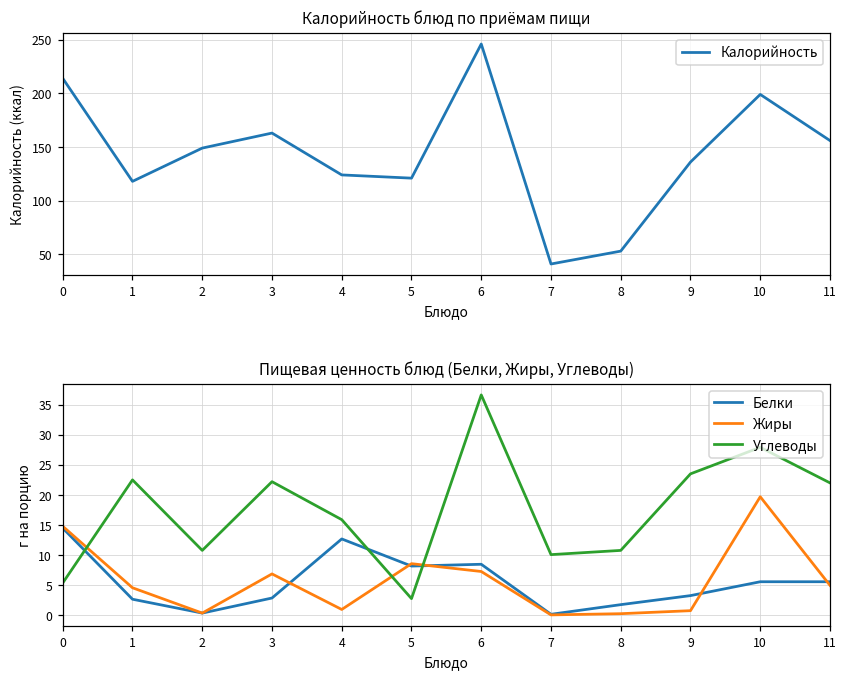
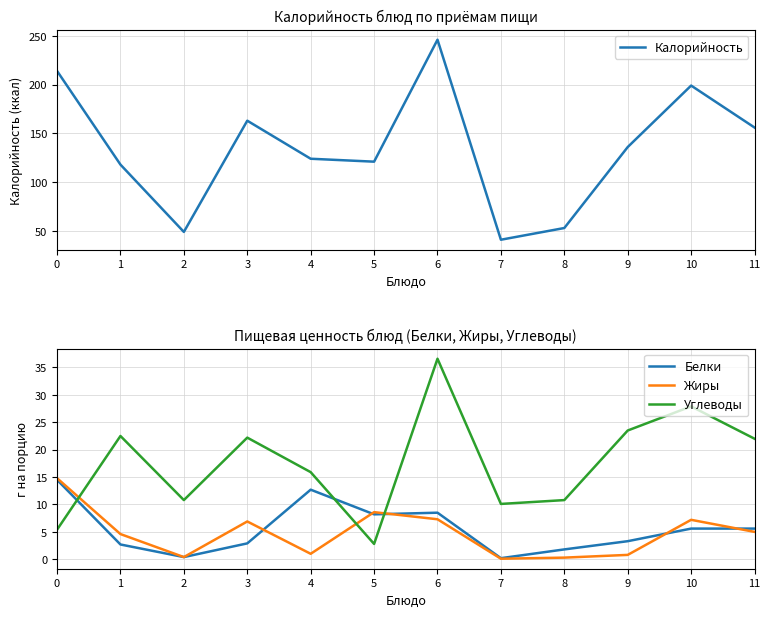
  {
    "Калорийность блюд по приёмам пищи": {
      "0": 210,
      "1": 120,
-     "2": 150,
+     "2": 50,
      "3": 160,
      "4": 120,
      "5": 120,
      "6": 250,
      "7": 40,
      "8": 50,
      "9": 140,
      "10": 200,
      "11": 160
    },
    "Пищевая ценность блюд (Белки, Жиры, Углеводы)": {
      "Белки": {
        "1": 3,
        "3": 3,
        "4": 13,
        "6": 9,
        "8": 2,
        "9": 3,
        "10": 6,
        "11": 6
      },
      "Жиры": {
        "1": 5,
        "3": 7,
        "4": 1,
        "6": 7,
        "8": 0,
        "9": 1,
-       "10": 20,
+       "10": 7,
        "11": 5
      },
      "Углеводы": {
        "0": 5,
        "1": 23,
        "2": 11,
        "3": 22,
        "4": 16,
        "5": 3,
        "6": 37,
        "7": 10,
        "8": 11,
        "9": 24,
        "11": 22
      }
    }
  }
